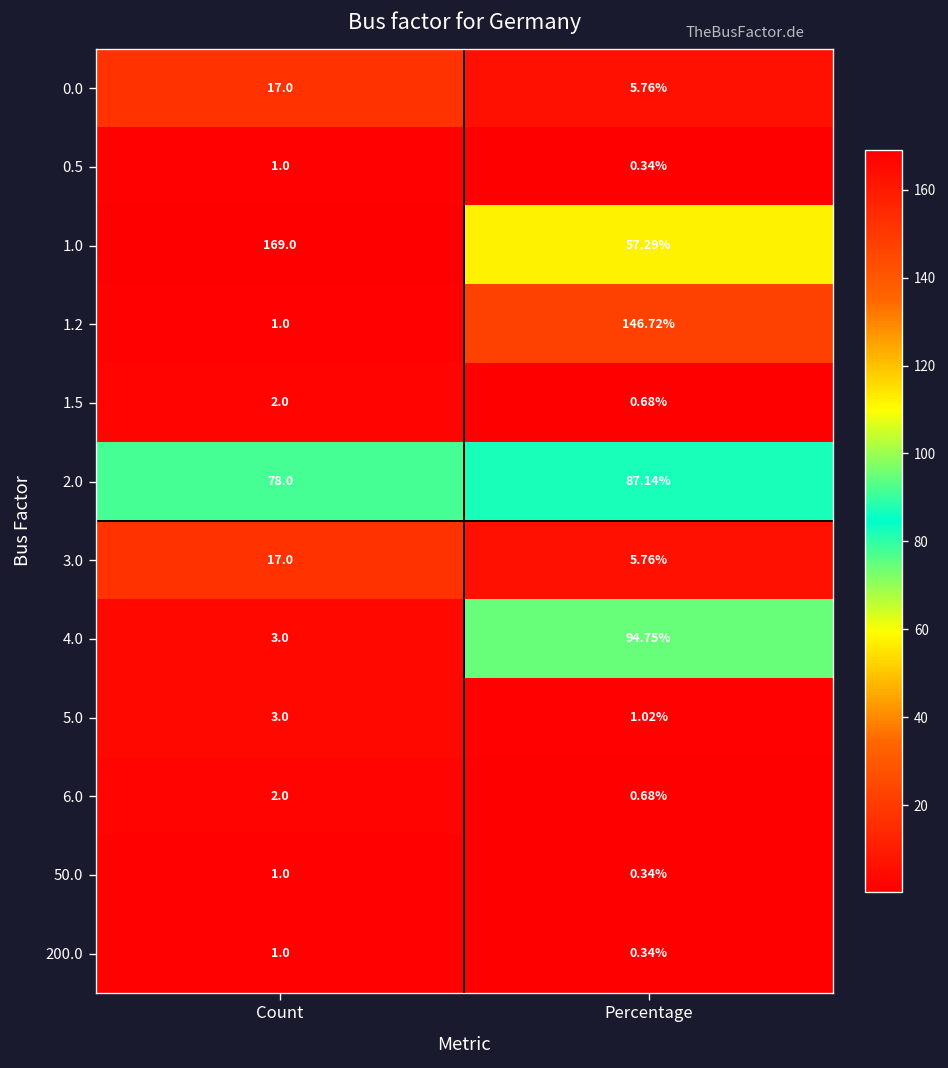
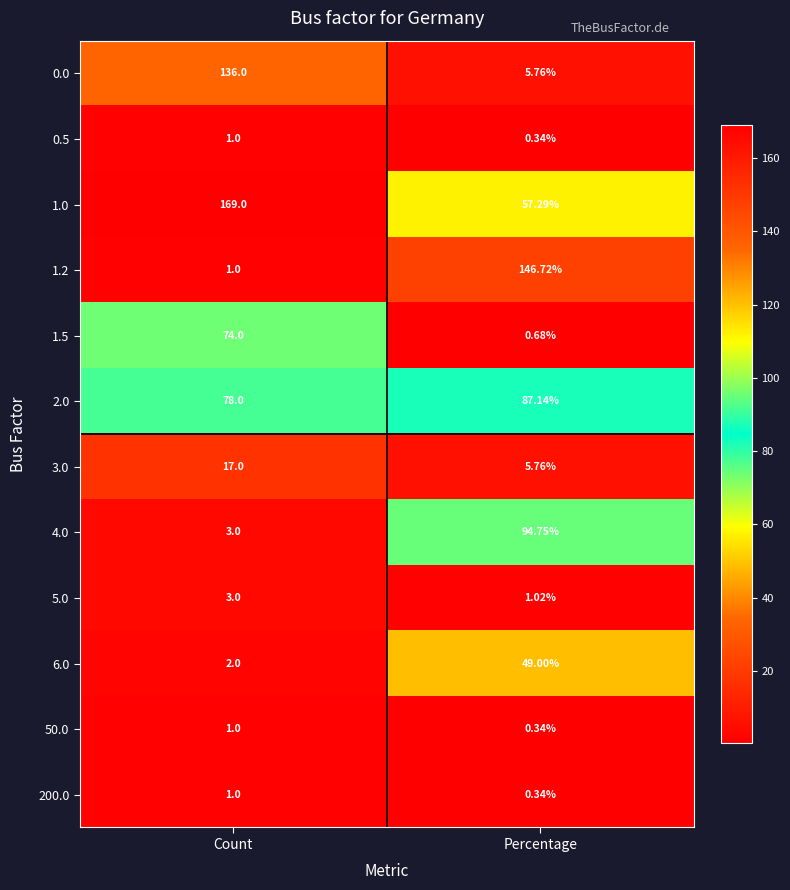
  {
    "0.0": {
-     "Count": "17.0",
+     "Count": "136.0",
      "Percentage": "5.76%"
    },
    "0.5": {
      "Count": "1.0",
      "Percentage": "0.34%"
    },
    "1.0": {
      "Count": "169.0",
      "Percentage": "57.29%"
    },
    "1.2": {
      "Count": "1.0",
      "Percentage": "146.72%"
    },
    "1.5": {
-     "Count": "2.0",
+     "Count": "74.0",
      "Percentage": "0.68%"
    },
    "2.0": {
      "Count": "78.0",
      "Percentage": "87.14%"
    },
    "3.0": {
      "Count": "17.0",
      "Percentage": "5.76%"
    },
    "4.0": {
      "Count": "3.0",
      "Percentage": "94.75%"
    },
    "5.0": {
      "Count": "3.0",
      "Percentage": "1.02%"
    },
    "6.0": {
      "Count": "2.0",
-     "Percentage": "0.68%"
+     "Percentage": "49.00%"
    },
    "50.0": {
      "Count": "1.0",
      "Percentage": "0.34%"
    },
    "200.0": {
      "Count": "1.0",
      "Percentage": "0.34%"
    }
  }
